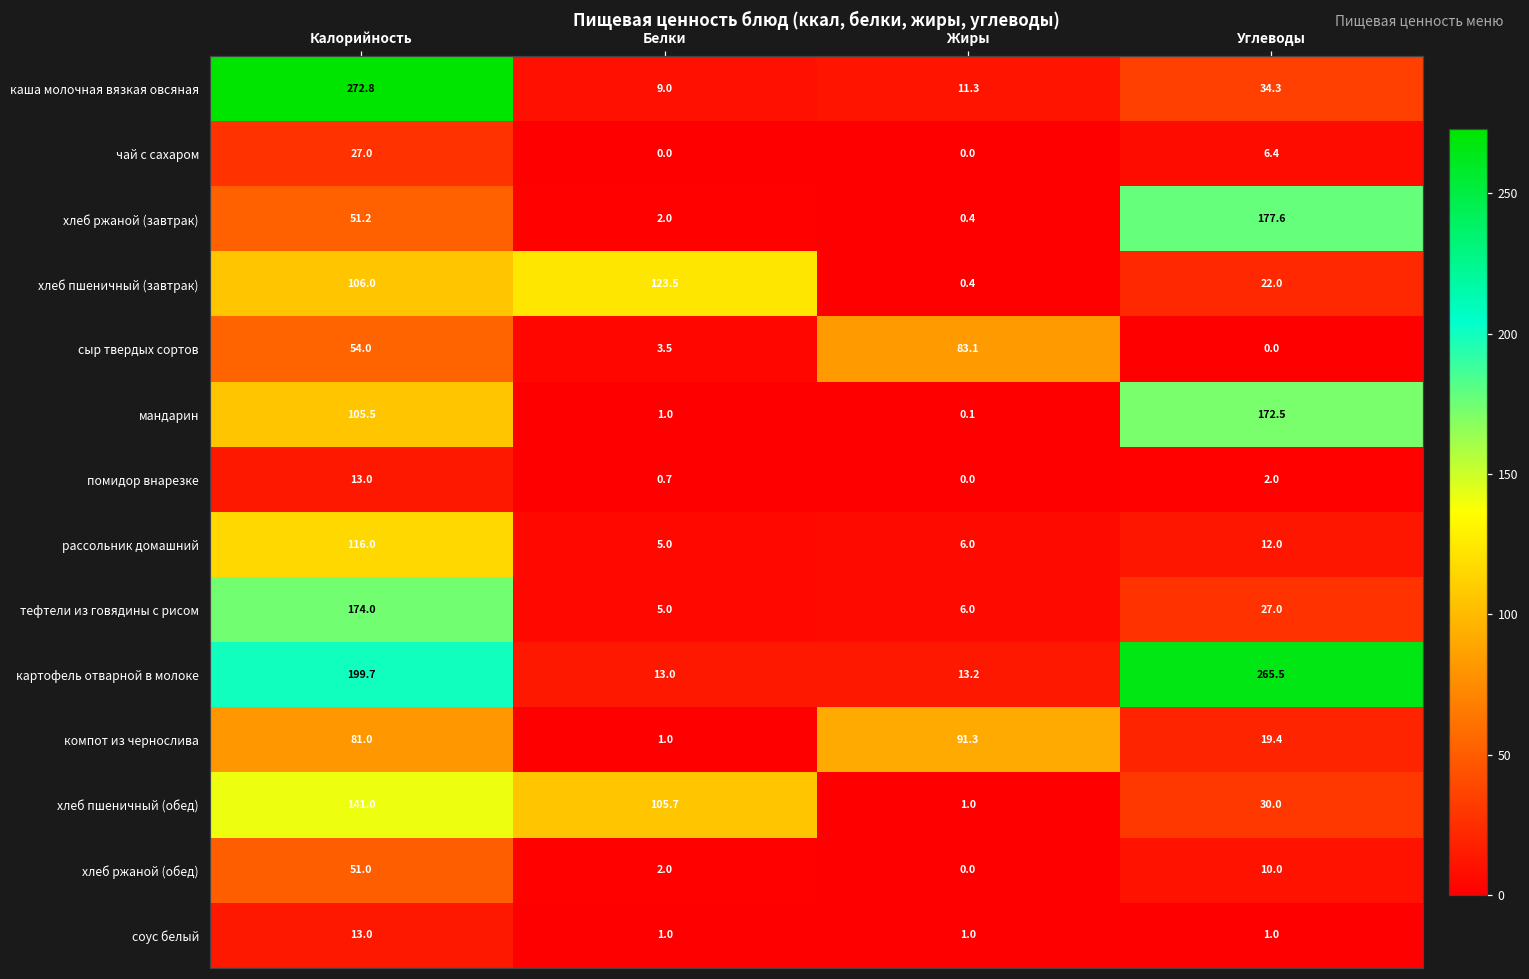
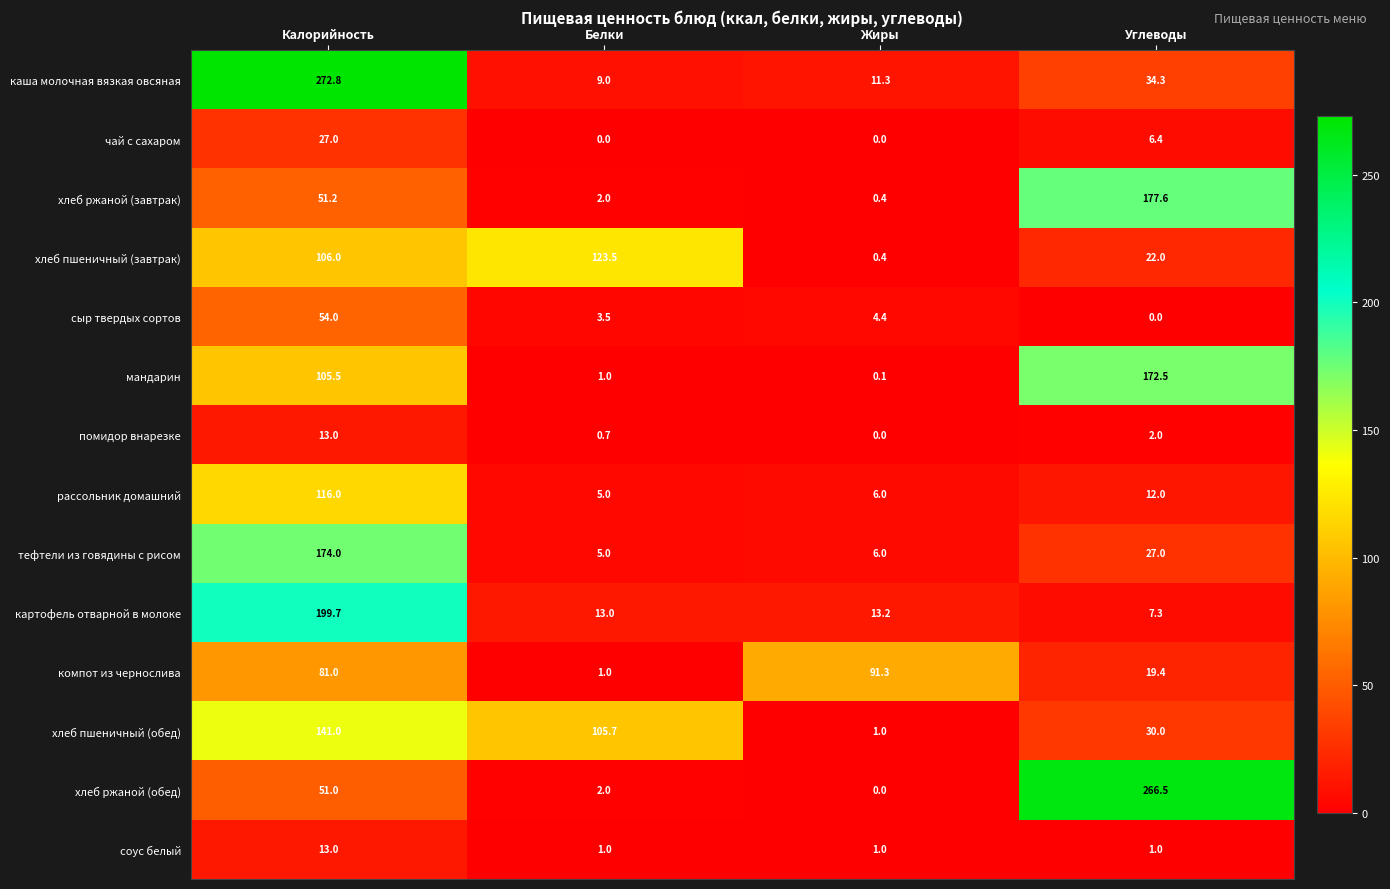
  {
    "каша молочная вязкая овсяная": {
      "Калорийность": 272.8,
      "Белки": 9.0,
      "Жиры": 11.3,
      "Углеводы": 34.3
    },
    "чай с сахаром": {
      "Калорийность": 27.0,
      "Белки": 0.0,
      "Жиры": 0.0,
      "Углеводы": 6.4
    },
    "хлеб ржаной (завтрак)": {
      "Калорийность": 51.2,
      "Белки": 2.0,
      "Жиры": 0.4,
      "Углеводы": 177.6
    },
    "хлеб пшеничный (завтрак)": {
      "Калорийность": 106.0,
      "Белки": 123.5,
      "Жиры": 0.4,
      "Углеводы": 22.0
    },
    "сыр твердых сортов": {
      "Калорийность": 54.0,
      "Белки": 3.5,
-     "Жиры": 83.1,
+     "Жиры": 4.4,
      "Углеводы": 0.0
    },
    "мандарин": {
      "Калорийность": 105.5,
      "Белки": 1.0,
      "Жиры": 0.1,
      "Углеводы": 172.5
    },
    "помидор внарезке": {
      "Калорийность": 13.0,
      "Белки": 0.7,
      "Жиры": 0.0,
      "Углеводы": 2.0
    },
    "рассольник домашний": {
      "Калорийность": 116.0,
      "Белки": 5.0,
      "Жиры": 6.0,
      "Углеводы": 12.0
    },
    "тефтели из говядины с рисом": {
      "Калорийность": 174.0,
      "Белки": 5.0,
      "Жиры": 6.0,
      "Углеводы": 27.0
    },
    "картофель отварной в молоке": {
      "Калорийность": 199.7,
      "Белки": 13.0,
      "Жиры": 13.2,
-     "Углеводы": 265.5
+     "Углеводы": 7.3
    },
    "компот из чернослива": {
      "Калорийность": 81.0,
      "Белки": 1.0,
      "Жиры": 91.3,
      "Углеводы": 19.4
    },
    "хлеб пшеничный (обед)": {
      "Калорийность": 141.0,
      "Белки": 105.7,
      "Жиры": 1.0,
      "Углеводы": 30.0
    },
    "хлеб ржаной (обед)": {
      "Калорийность": 51.0,
      "Белки": 2.0,
      "Жиры": 0.0,
-     "Углеводы": 10.0
+     "Углеводы": 266.5
    },
    "соус белый": {
      "Калорийность": 13.0,
      "Белки": 1.0,
      "Жиры": 1.0,
      "Углеводы": 1.0
    }
  }
